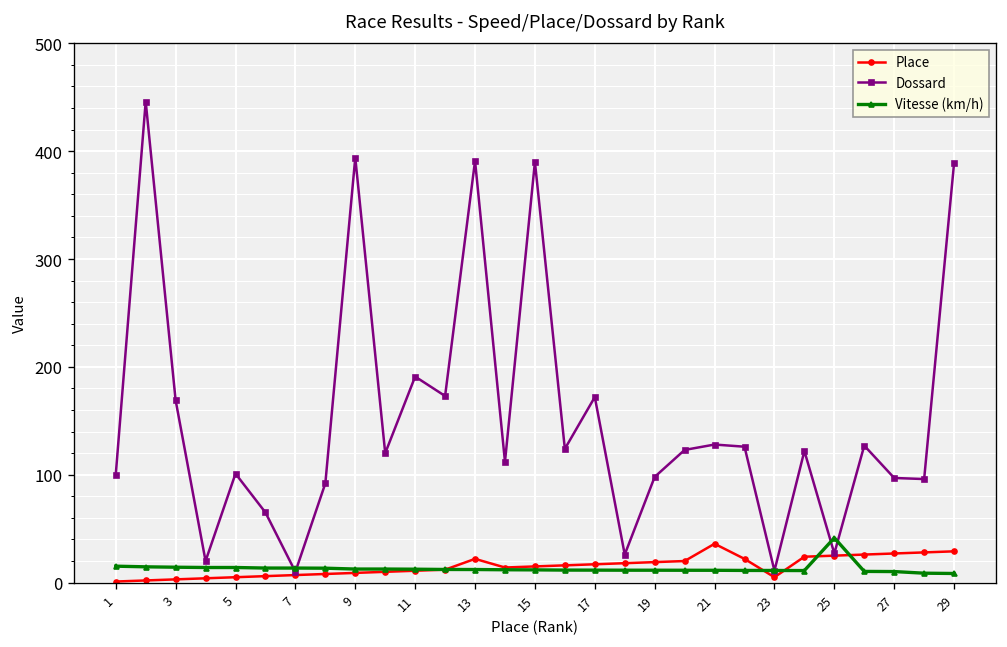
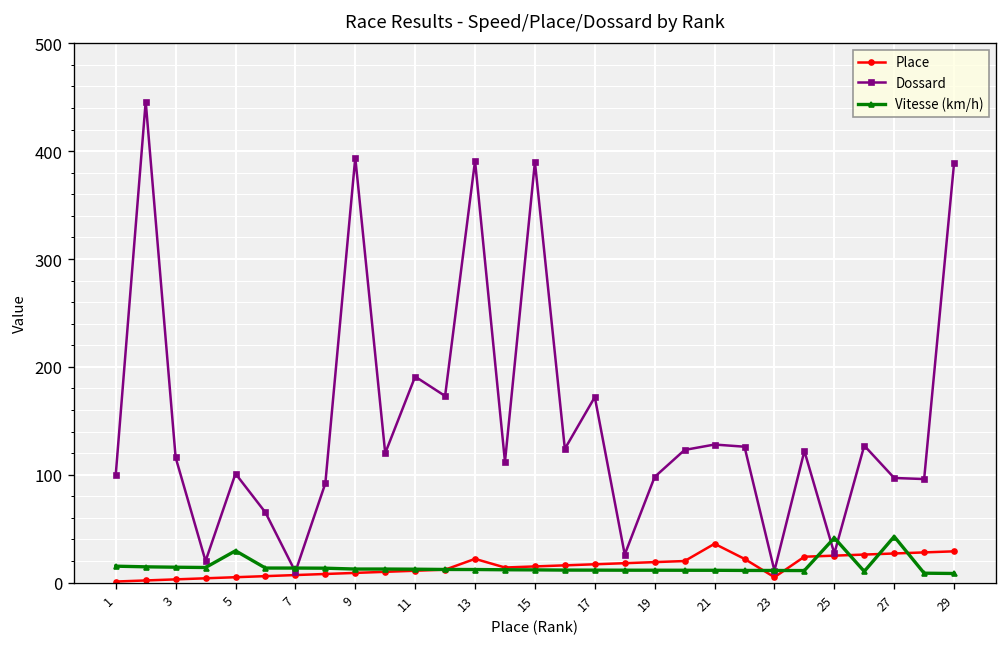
  {
    "Place": {
      "1": 0,
      "3": 0,
      "5": 10,
      "7": 10,
      "9": 10,
      "13": 20,
      "15": 20,
      "17": 20,
      "19": 20,
      "21": 40,
      "23": 10,
      "27": 30,
      "29": 30
    },
    "Dossard": {
      "1": 100,
-     "3": 170,
+     "3": 120,
      "5": 100,
      "7": 10,
      "9": 390,
      "11": 190,
      "13": 390,
      "15": 390,
      "17": 170,
      "19": 100,
      "21": 130,
      "27": 100,
      "29": 390
    },
    "Vitesse (km/h)": {
      "1": 20,
      "3": 10,
-     "5": 10,
+     "5": 30,
      "7": 10,
      "9": 10,
      "13": 10,
      "15": 10,
      "17": 10,
      "19": 10,
      "21": 10,
      "25": 40,
-     "27": 10,
+     "27": 40,
      "29": 10
    }
  }
